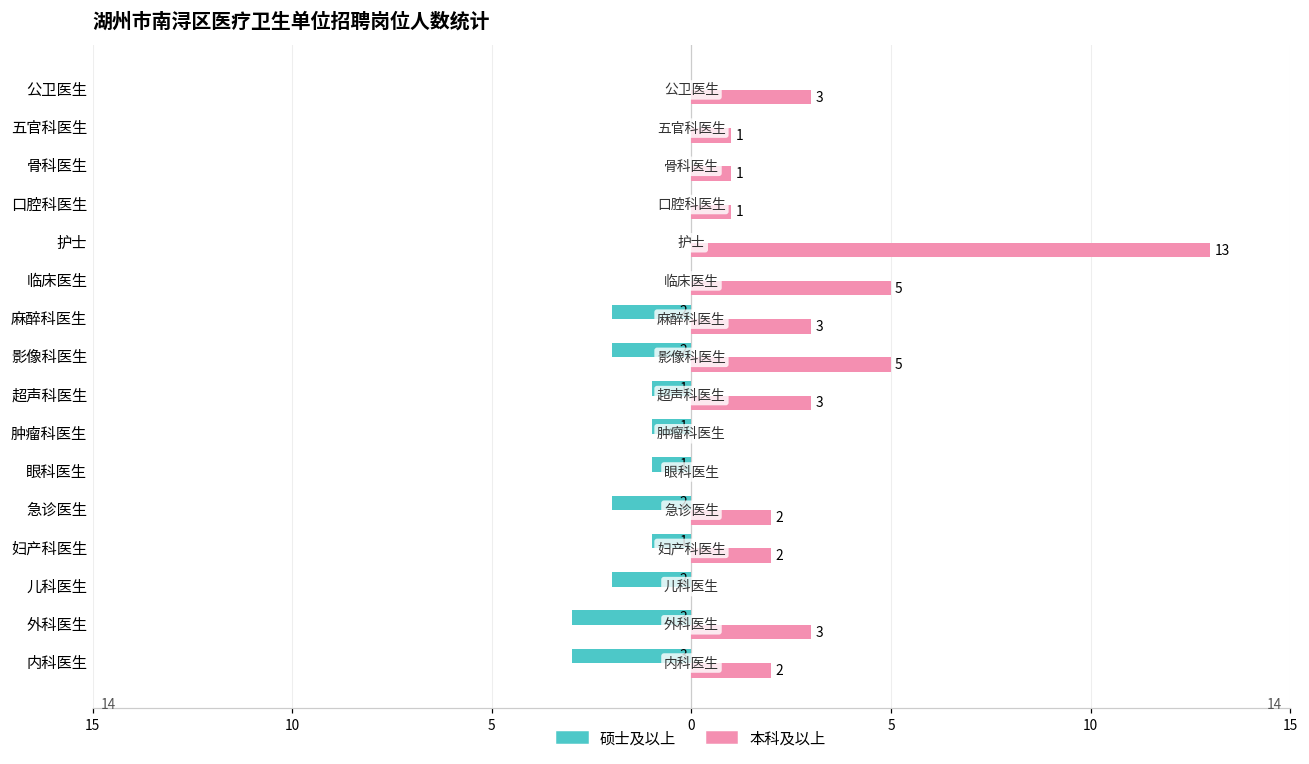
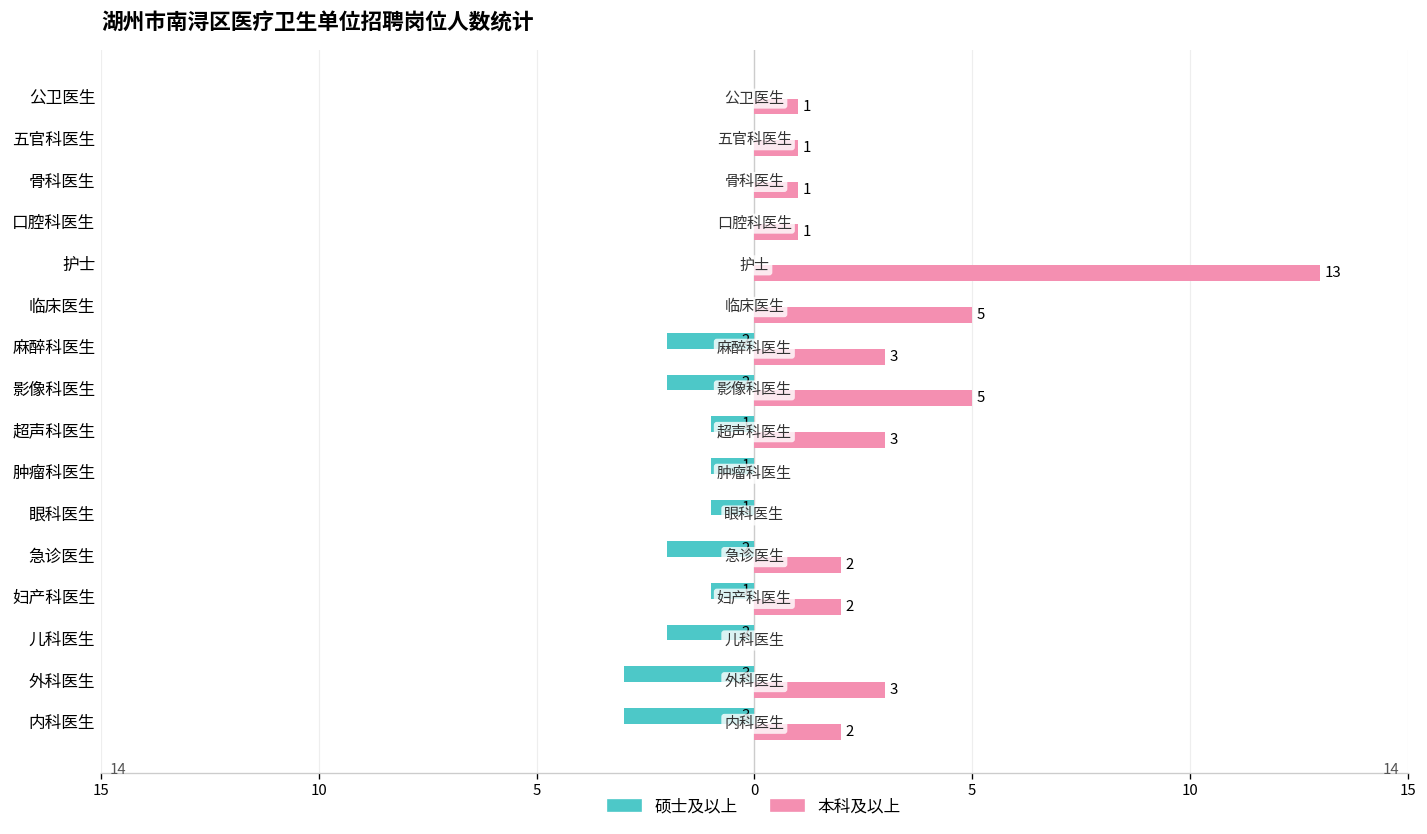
  {
    "本科及以上": {
-     "公卫医生": 3,
+     "公卫医生": 1,
      "五官科医生": 1,
      "骨科医生": 1,
      "口腔科医生": 1,
      "护士": 13,
      "临床医生": 5,
      "麻醉科医生": 3,
      "影像科医生": 5,
      "超声科医生": 3,
      "急诊医生": 2,
      "妇产科医生": 2,
      "外科医生": 3,
      "内科医生": 2
    }
  }
